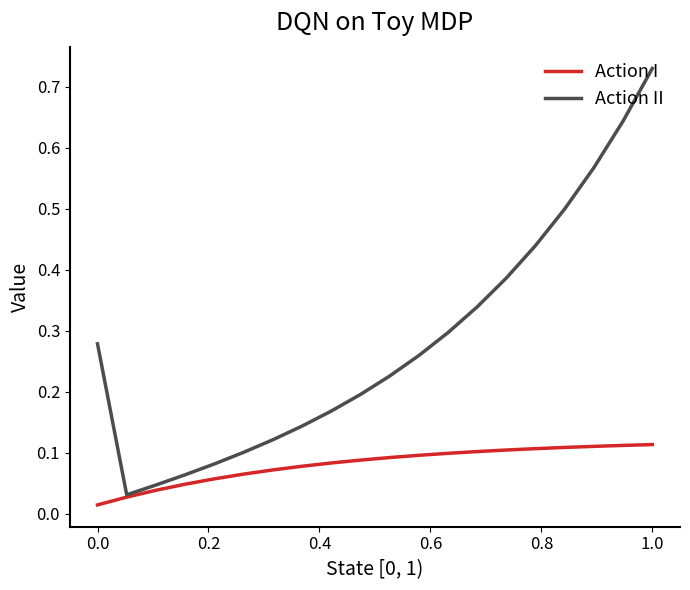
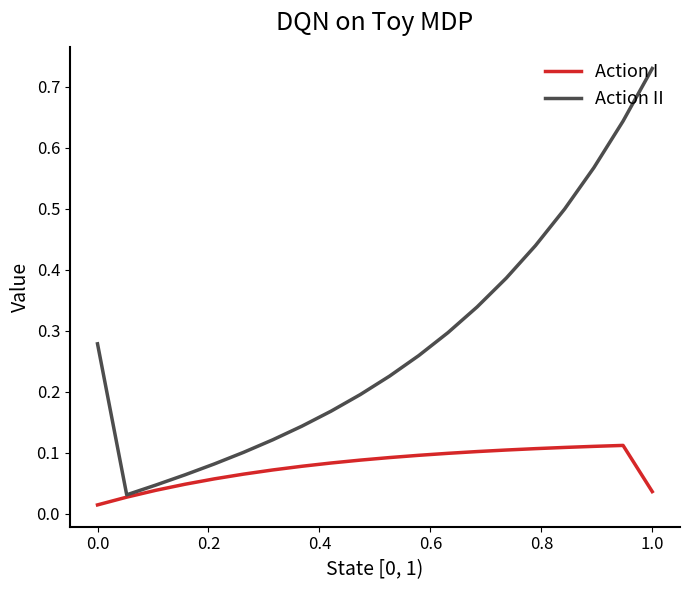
  {
    "Action I": {
      "0.0": 0.01,
-     "1.0": 0.11
+     "1.0": 0.04
    },
    "Action II": {
      "0.0": 0.28,
      "1.0": 0.73
    }
  }
